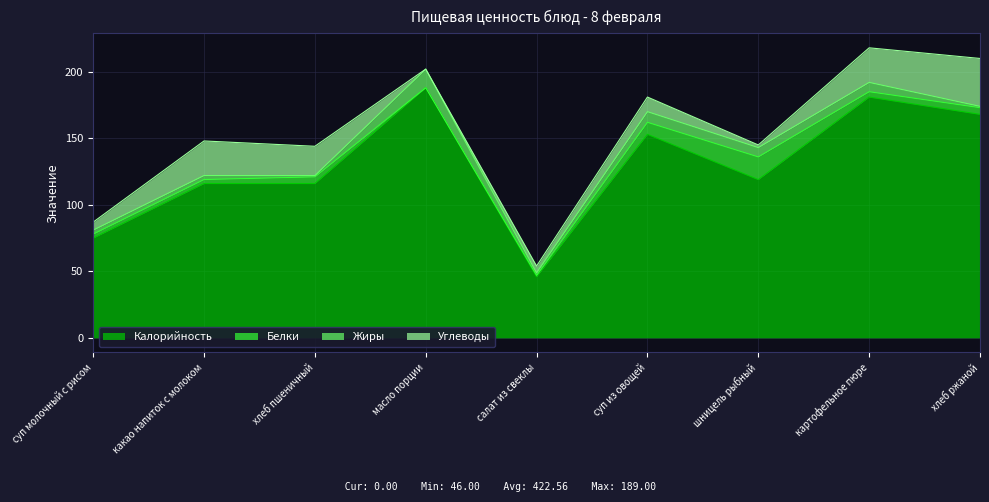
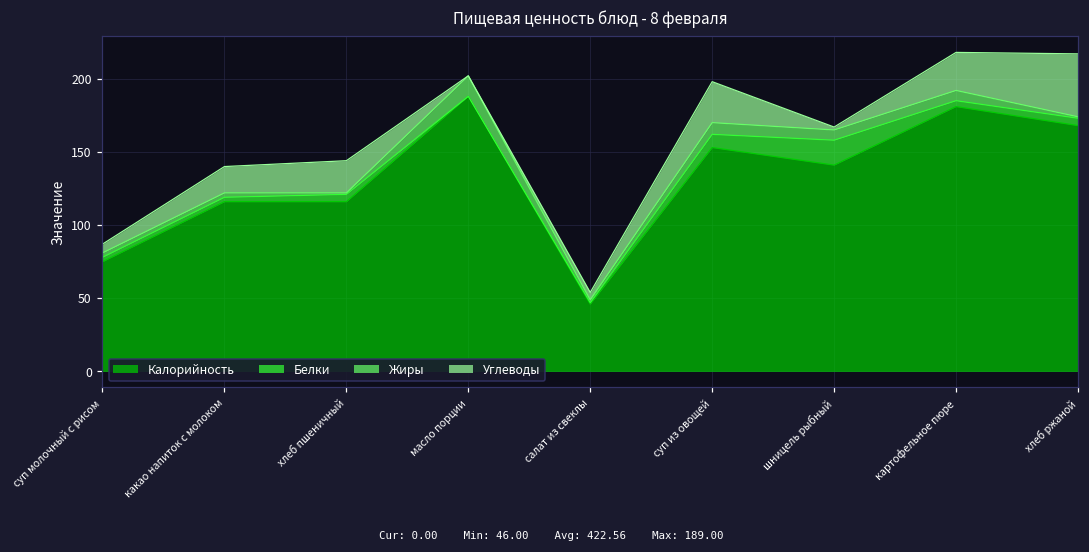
  {
    "Калорийность": {
      "суп молочный с рисом": 75,
      "какао напиток с молоком": 116,
      "хлеб пшеничный": 116,
      "суп из овощей": 153,
-     "шницель рыбный": 119,
+     "шницель рыбный": 141,
      "картофельное пюре": 181,
      "хлеб ржаной": 168
    },
    "Белки": {
      "суп молочный с рисом": 3,
      "какао напиток с молоком": 3,
      "суп из овощей": 9,
      "шницель рыбный": 17,
      "картофельное пюре": 4
    },
    "Жиры": {
      "суп молочный с рисом": 3,
      "какао напиток с молоком": 3,
      "салат из свеклы": 2,
      "суп из овощей": 8,
      "шницель рыбный": 7,
      "картофельное пюре": 7
    },
    "Углеводы": {
      "суп молочный с рисом": 6,
-     "какао напиток с молоком": 26,
+     "какао напиток с молоком": 18,
      "хлеб пшеничный": 22,
      "салат из свеклы": 5,
-     "суп из овощей": 11,
+     "суп из овощей": 28,
      "шницель рыбный": 2,
      "картофельное пюре": 26,
-     "хлеб ржаной": 36
+     "хлеб ржаной": 43
    }
  }
